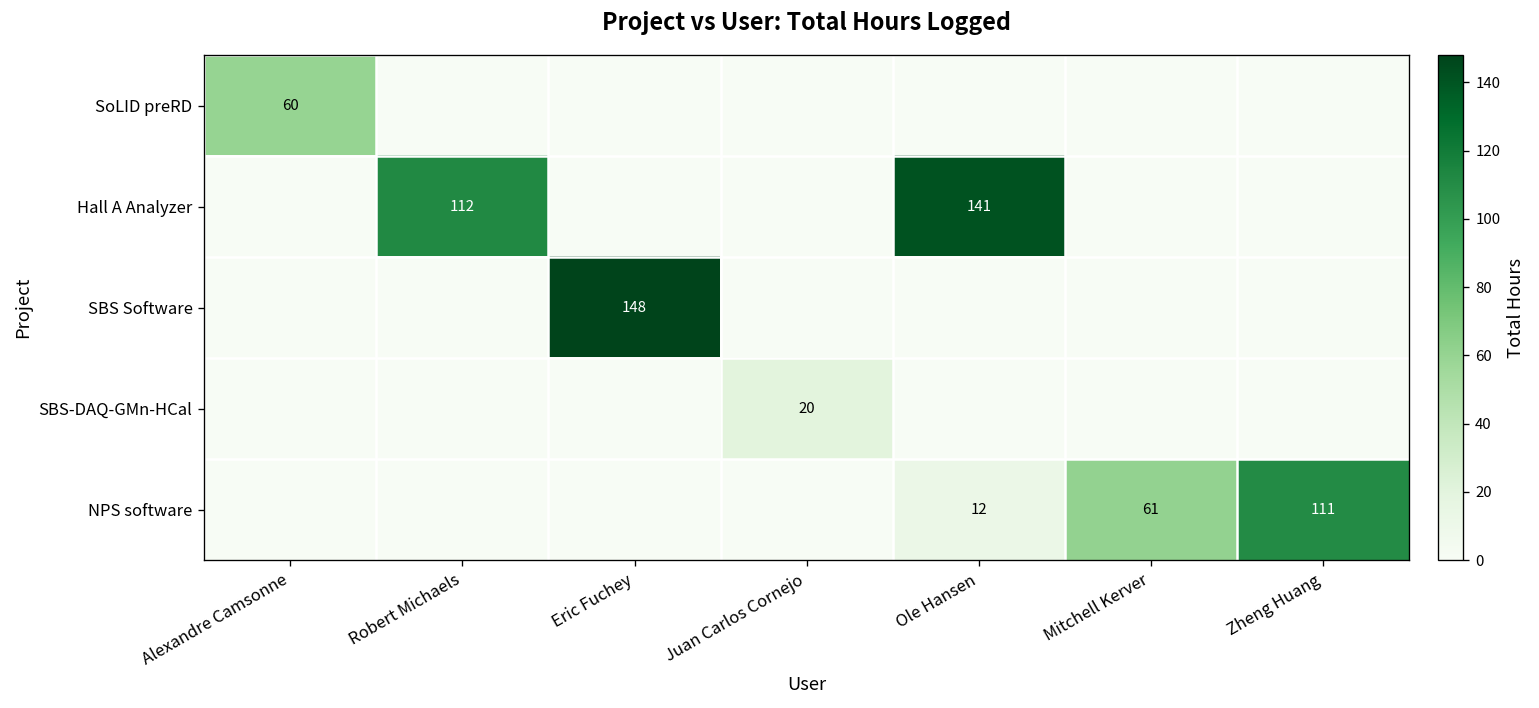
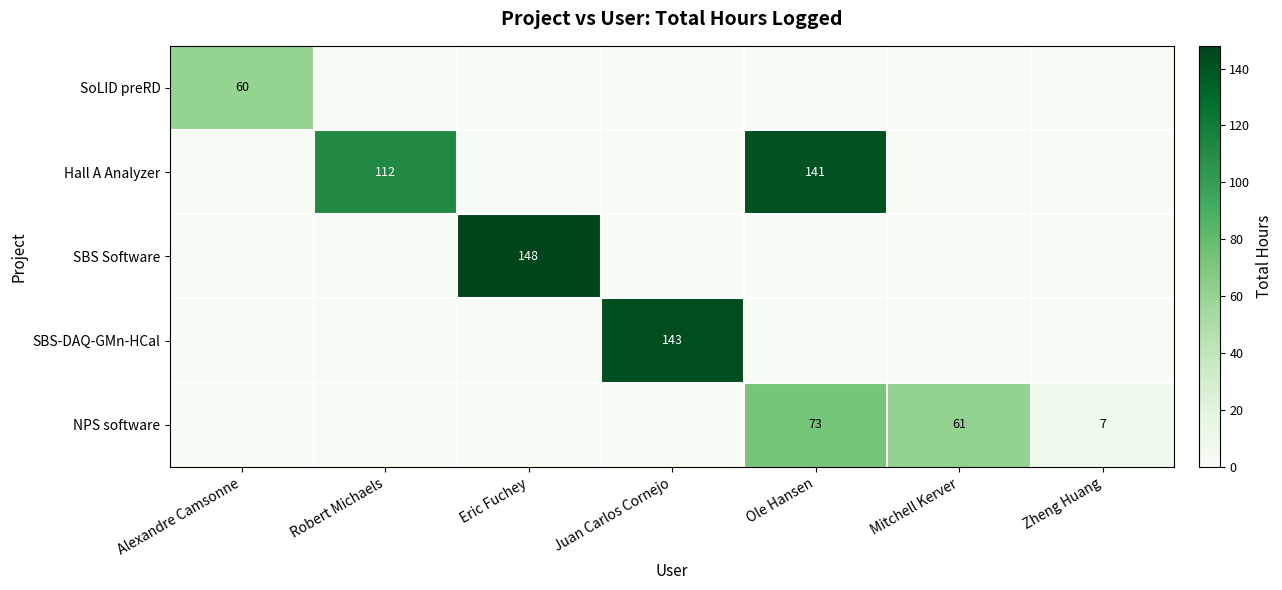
  {
    "SoLID preRD": {
      "Alexandre Camsonne": 60
    },
    "Hall A Analyzer": {
      "Robert Michaels": 112,
      "Ole Hansen": 141
    },
    "SBS Software": {
      "Eric Fuchey": 148
    },
    "SBS-DAQ-GMn-HCal": {
-     "Juan Carlos Cornejo": 20
+     "Juan Carlos Cornejo": 143
    },
    "NPS software": {
-     "Ole Hansen": 12,
+     "Ole Hansen": 73,
      "Mitchell Kerver": 61,
-     "Zheng Huang": 111
+     "Zheng Huang": 7
    }
  }
